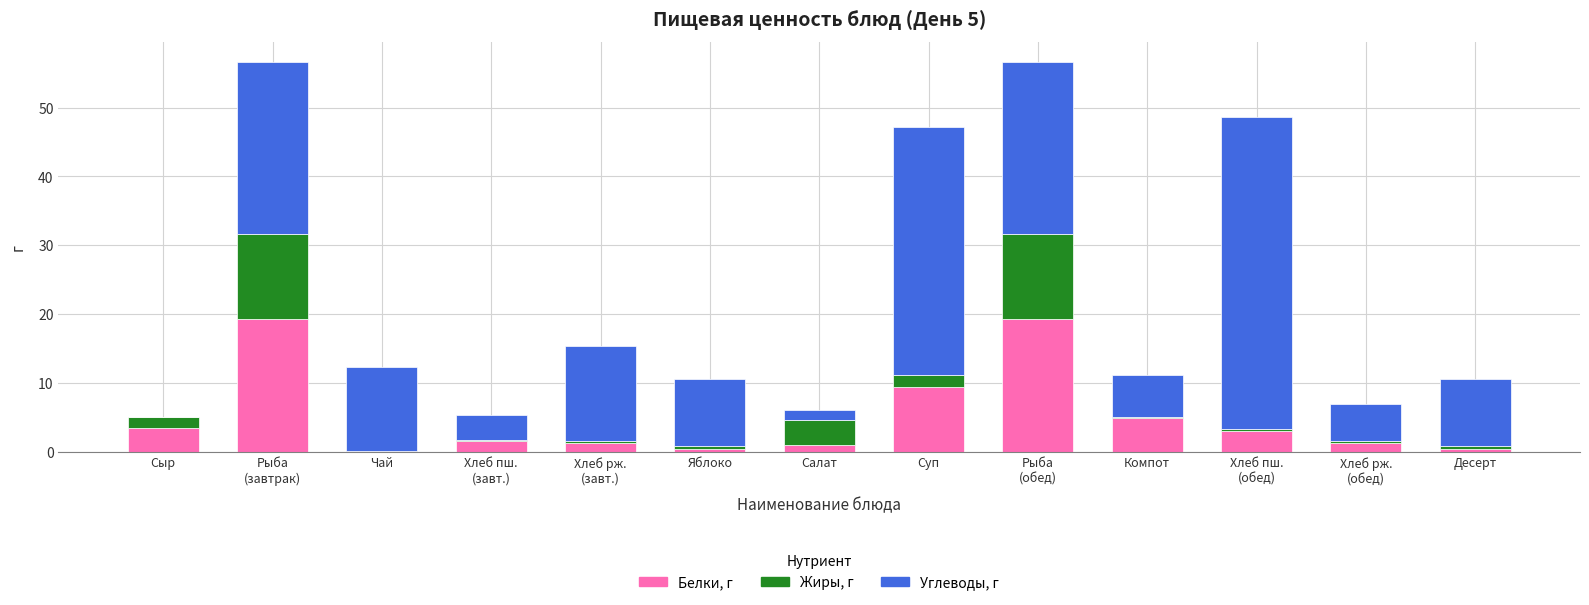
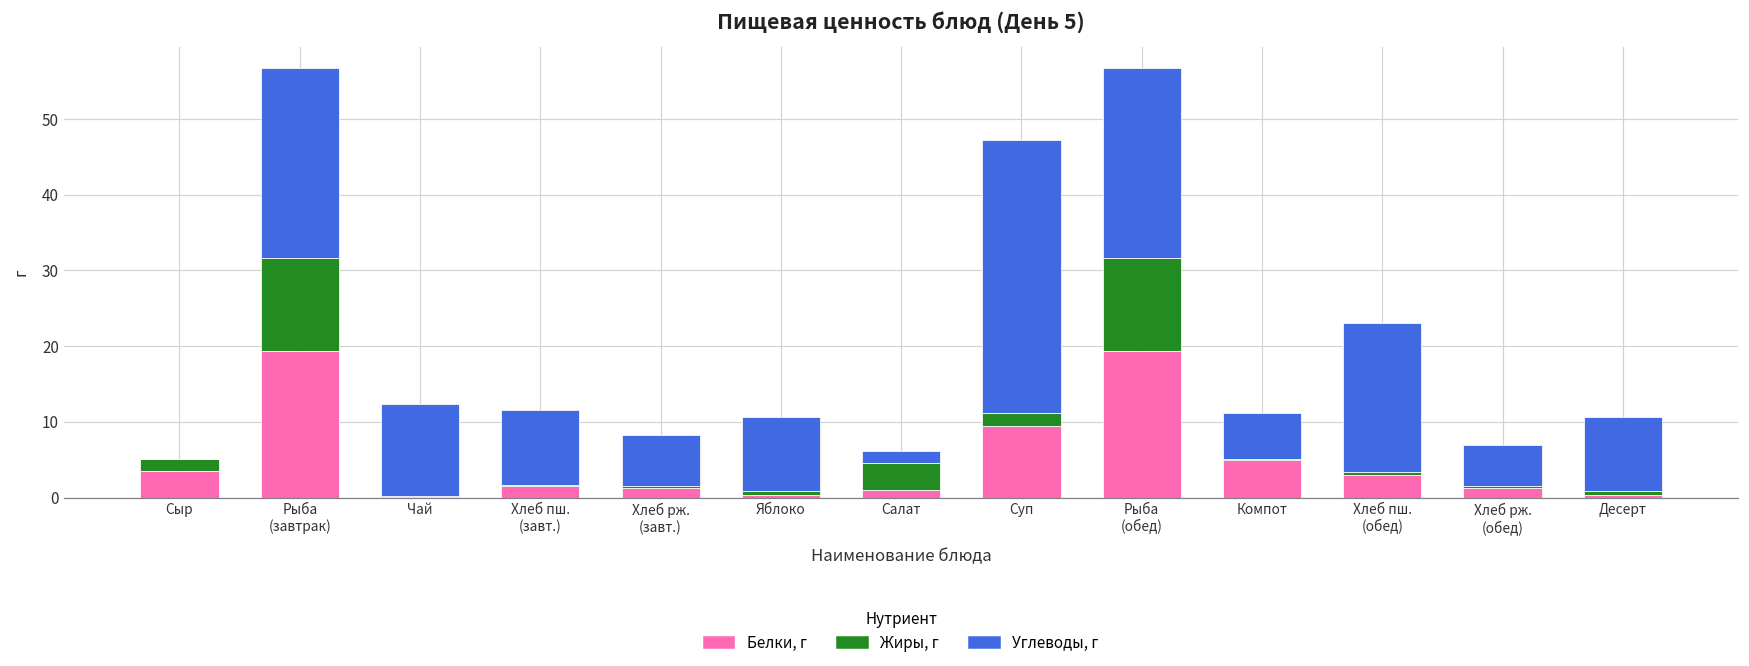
  {
    "Белки, г": {
      "Сыр": 3,
      "Рыба (завтрак)": 19,
      "Хлеб пш. (завт.)": 2,
      "Хлеб рж. (завт.)": 1,
      "Яблоко": 0,
      "Салат": 1,
      "Суп": 9,
      "Рыба (обед)": 19,
      "Компот": 5,
      "Хлеб пш. (обед)": 3,
      "Хлеб рж. (обед)": 1,
      "Десерт": 0
    },
    "Жиры, г": {
      "Сыр": 2,
      "Рыба (завтрак)": 12,
      "Яблоко": 0,
      "Салат": 4,
      "Суп": 2,
      "Рыба (обед)": 12,
      "Десерт": 0
    },
    "Углеводы, г": {
      "Сыр": 0,
      "Рыба (завтрак)": 25,
      "Чай": 12,
-     "Хлеб пш. (завт.)": 4,
-     "Хлеб рж. (завт.)": 14,
+     "Хлеб пш. (завт.)": 10,
+     "Хлеб рж. (завт.)": 7,
      "Яблоко": 10,
      "Салат": 2,
      "Суп": 36,
      "Рыба (обед)": 25,
      "Компот": 6,
-     "Хлеб пш. (обед)": 45,
+     "Хлеб пш. (обед)": 20,
      "Хлеб рж. (обед)": 5,
      "Десерт": 10
    }
  }
